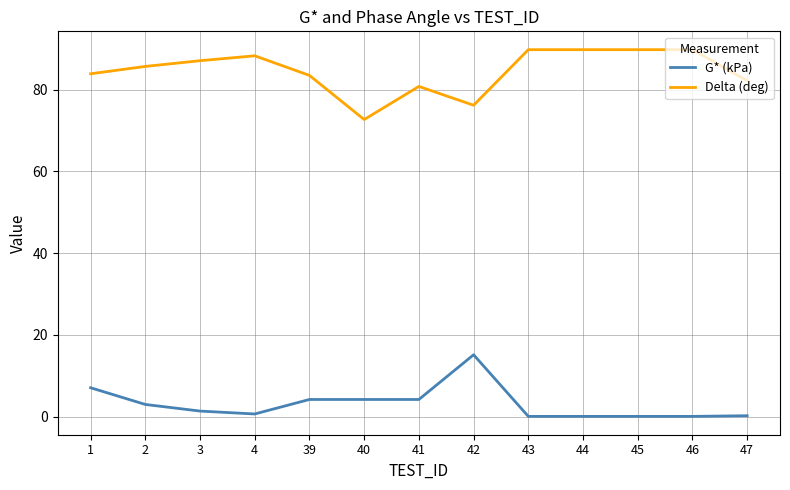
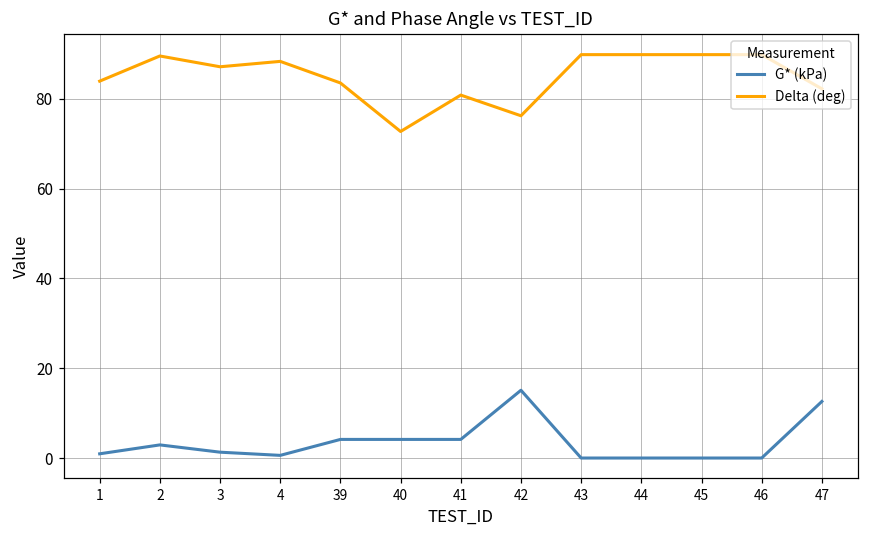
  {
    "G* (kPa)": {
-     "1": 7,
+     "1": 1,
      "2": 3,
      "3": 1,
      "4": 1,
      "39": 4,
      "40": 4,
      "41": 4,
      "42": 15,
      "43": 0,
      "44": 0,
      "45": 0,
      "46": 0,
-     "47": 0
+     "47": 13
    },
    "Delta (deg)": {
      "1": 84,
-     "2": 86,
+     "2": 90,
      "3": 87,
      "4": 88,
      "39": 84,
      "40": 73,
      "41": 81,
      "42": 76,
      "43": 90,
      "44": 90,
      "45": 90
    }
  }
